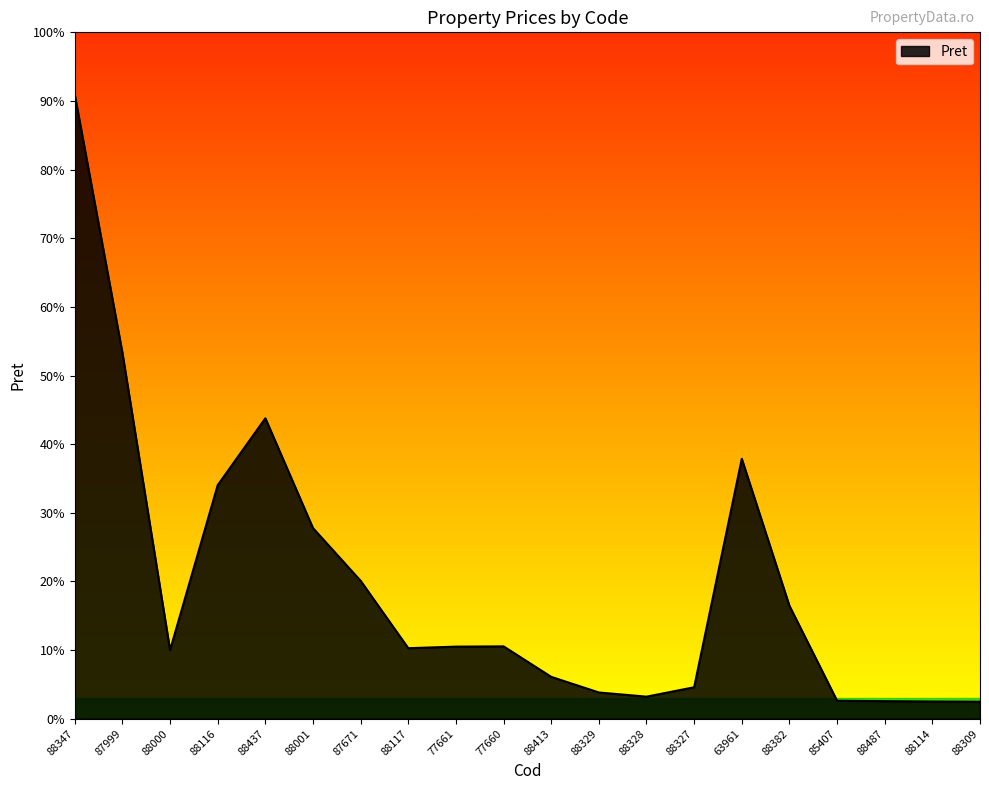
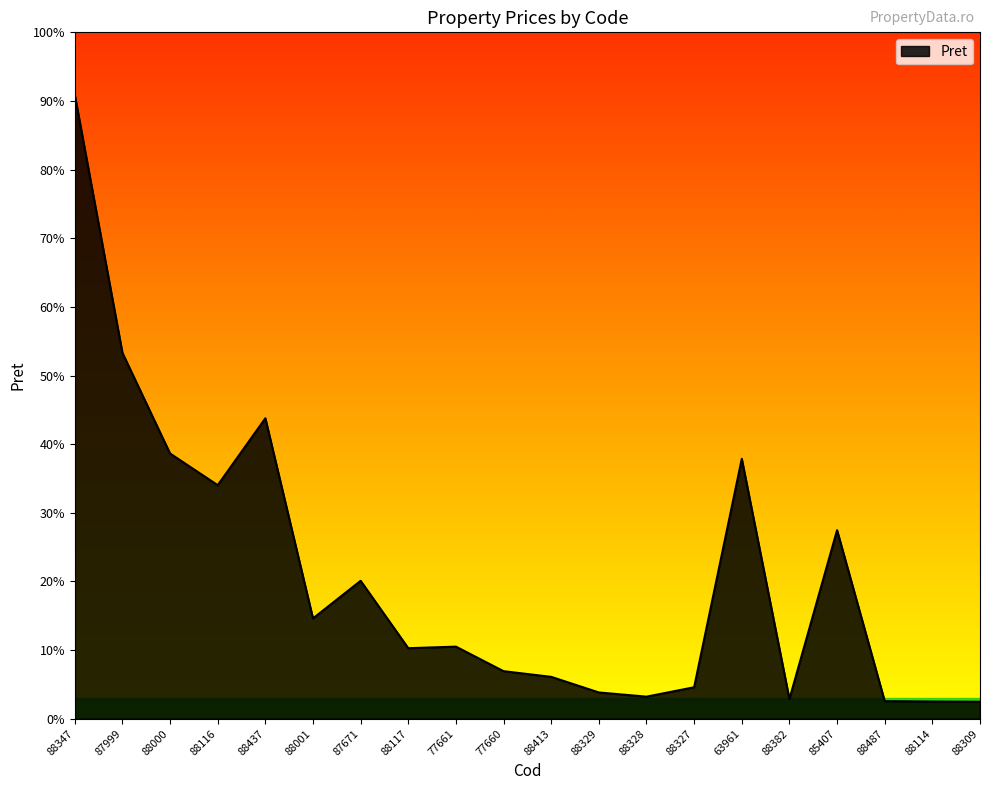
  {
    "Pret": {
      "88347": "91%",
      "87999": "53%",
-     "88000": "10%",
+     "88000": "39%",
      "88116": "34%",
      "88437": "44%",
-     "88001": "28%",
+     "88001": "15%",
      "87671": "20%",
      "88117": "10%",
      "77661": "11%",
-     "77660": "11%",
+     "77660": "7%",
      "88413": "6%",
      "88329": "4%",
      "88328": "3%",
      "88327": "5%",
      "63961": "38%",
-     "88382": "16%",
-     "85407": "3%",
+     "88382": "3%",
+     "85407": "27%",
      "88487": "3%",
      "88114": "3%",
      "88309": "2%"
    }
  }
